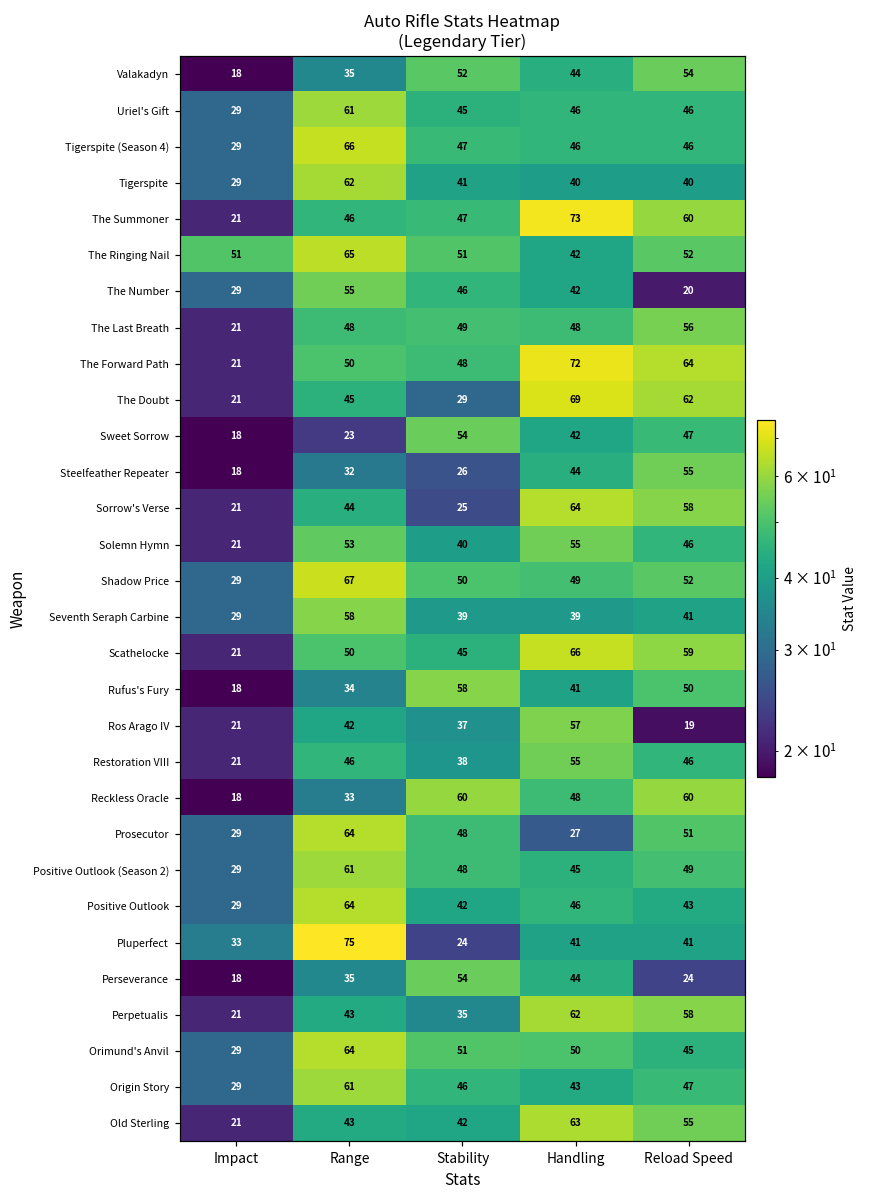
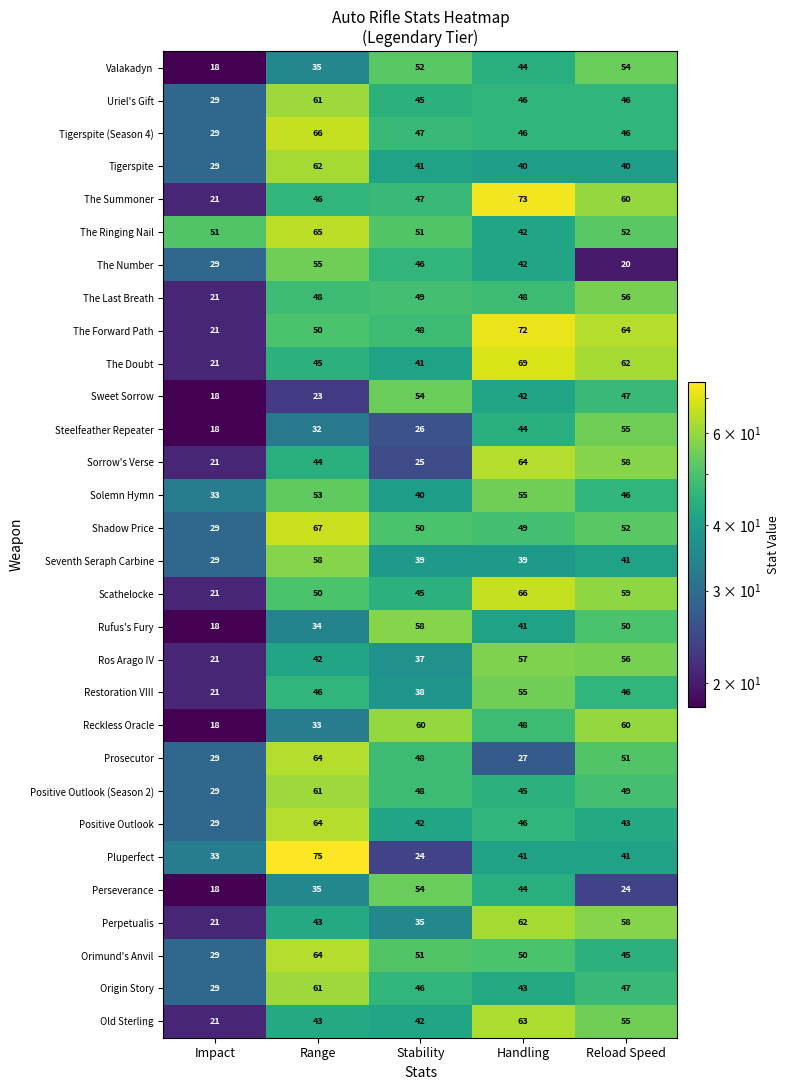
  {
    "Valakadyn": {
      "Impact": 18,
      "Range": 35,
      "Stability": 52,
      "Handling": 44,
      "Reload Speed": 54
    },
    "Uriel's Gift": {
      "Impact": 29,
      "Range": 61,
      "Stability": 45,
      "Handling": 46,
      "Reload Speed": 46
    },
    "Tigerspite (Season 4)": {
      "Impact": 29,
      "Range": 66,
      "Stability": 47,
      "Handling": 46,
      "Reload Speed": 46
    },
    "Tigerspite": {
      "Impact": 29,
      "Range": 62,
      "Stability": 41,
      "Handling": 40,
      "Reload Speed": 40
    },
    "The Summoner": {
      "Impact": 21,
      "Range": 46,
      "Stability": 47,
      "Handling": 73,
      "Reload Speed": 60
    },
    "The Ringing Nail": {
      "Impact": 51,
      "Range": 65,
      "Stability": 51,
      "Handling": 42,
      "Reload Speed": 52
    },
    "The Number": {
      "Impact": 29,
      "Range": 55,
      "Stability": 46,
      "Handling": 42,
      "Reload Speed": 20
    },
    "The Last Breath": {
      "Impact": 21,
      "Range": 48,
      "Stability": 49,
      "Handling": 48,
      "Reload Speed": 56
    },
    "The Forward Path": {
      "Impact": 21,
      "Range": 50,
      "Stability": 48,
      "Handling": 72,
      "Reload Speed": 64
    },
    "The Doubt": {
      "Impact": 21,
      "Range": 45,
-     "Stability": 29,
+     "Stability": 41,
      "Handling": 69,
      "Reload Speed": 62
    },
    "Sweet Sorrow": {
      "Impact": 18,
      "Range": 23,
      "Stability": 54,
      "Handling": 42,
      "Reload Speed": 47
    },
    "Steelfeather Repeater": {
      "Impact": 18,
      "Range": 32,
      "Stability": 26,
      "Handling": 44,
      "Reload Speed": 55
    },
    "Sorrow's Verse": {
      "Impact": 21,
      "Range": 44,
      "Stability": 25,
      "Handling": 64,
      "Reload Speed": 58
    },
    "Solemn Hymn": {
-     "Impact": 21,
+     "Impact": 33,
      "Range": 53,
      "Stability": 40,
      "Handling": 55,
      "Reload Speed": 46
    },
    "Shadow Price": {
      "Impact": 29,
      "Range": 67,
      "Stability": 50,
      "Handling": 49,
      "Reload Speed": 52
    },
    "Seventh Seraph Carbine": {
      "Impact": 29,
      "Range": 58,
      "Stability": 39,
      "Handling": 39,
      "Reload Speed": 41
    },
    "Scathelocke": {
      "Impact": 21,
      "Range": 50,
      "Stability": 45,
      "Handling": 66,
      "Reload Speed": 59
    },
    "Rufus's Fury": {
      "Impact": 18,
      "Range": 34,
      "Stability": 58,
      "Handling": 41,
      "Reload Speed": 50
    },
    "Ros Arago IV": {
      "Impact": 21,
      "Range": 42,
      "Stability": 37,
      "Handling": 57,
-     "Reload Speed": 19
+     "Reload Speed": 56
    },
    "Restoration VIII": {
      "Impact": 21,
      "Range": 46,
      "Stability": 38,
      "Handling": 55,
      "Reload Speed": 46
    },
    "Reckless Oracle": {
      "Impact": 18,
      "Range": 33,
      "Stability": 60,
      "Handling": 48,
      "Reload Speed": 60
    },
    "Prosecutor": {
      "Impact": 29,
      "Range": 64,
      "Stability": 48,
      "Handling": 27,
      "Reload Speed": 51
    },
    "Positive Outlook (Season 2)": {
      "Impact": 29,
      "Range": 61,
      "Stability": 48,
      "Handling": 45,
      "Reload Speed": 49
    },
    "Positive Outlook": {
      "Impact": 29,
      "Range": 64,
      "Stability": 42,
      "Handling": 46,
      "Reload Speed": 43
    },
    "Pluperfect": {
      "Impact": 33,
      "Range": 75,
      "Stability": 24,
      "Handling": 41,
      "Reload Speed": 41
    },
    "Perseverance": {
      "Impact": 18,
      "Range": 35,
      "Stability": 54,
      "Handling": 44,
      "Reload Speed": 24
    },
    "Perpetualis": {
      "Impact": 21,
      "Range": 43,
      "Stability": 35,
      "Handling": 62,
      "Reload Speed": 58
    },
    "Orimund's Anvil": {
      "Impact": 29,
      "Range": 64,
      "Stability": 51,
      "Handling": 50,
      "Reload Speed": 45
    },
    "Origin Story": {
      "Impact": 29,
      "Range": 61,
      "Stability": 46,
      "Handling": 43,
      "Reload Speed": 47
    },
    "Old Sterling": {
      "Impact": 21,
      "Range": 43,
      "Stability": 42,
      "Handling": 63,
      "Reload Speed": 55
    }
  }
